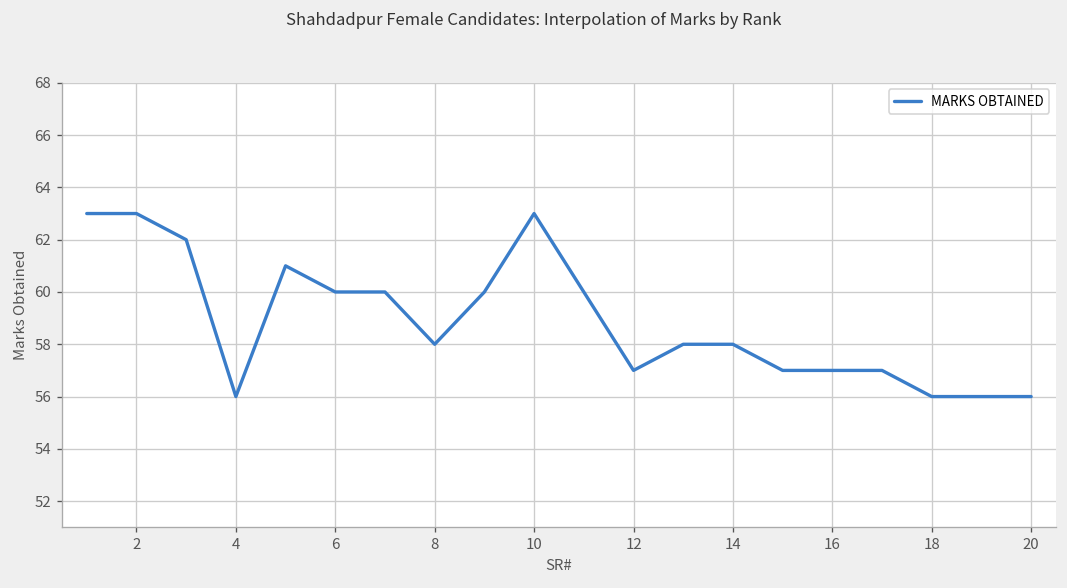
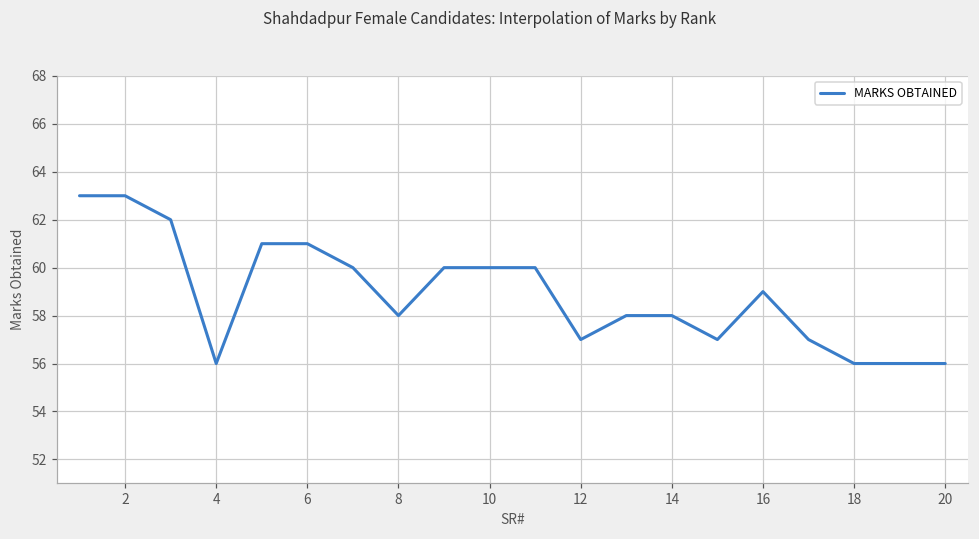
  {
    "2": 63,
    "4": 56,
-   "6": 60,
+   "6": 61,
    "8": 58,
-   "10": 63,
+   "10": 60,
    "12": 57,
    "14": 58,
-   "16": 57,
+   "16": 59,
    "18": 56,
    "20": 56
  }
